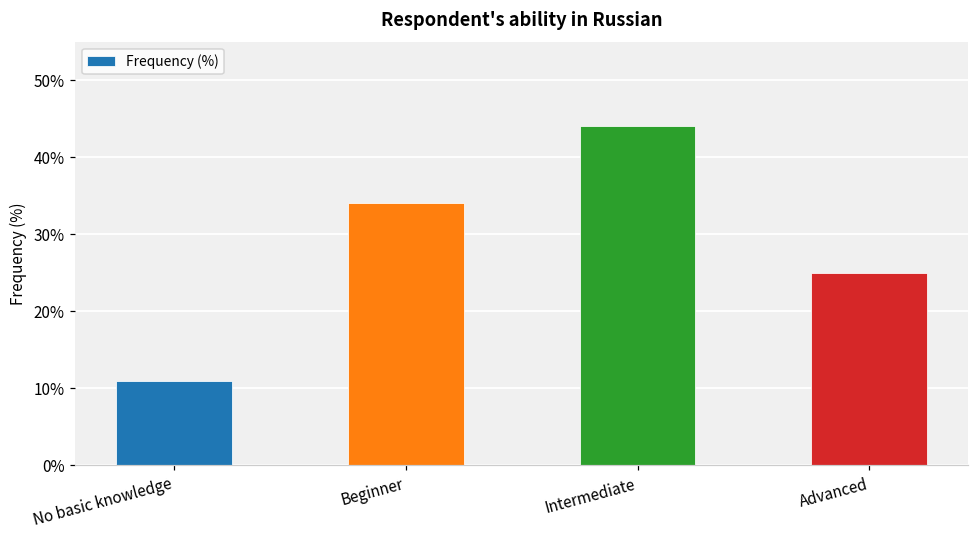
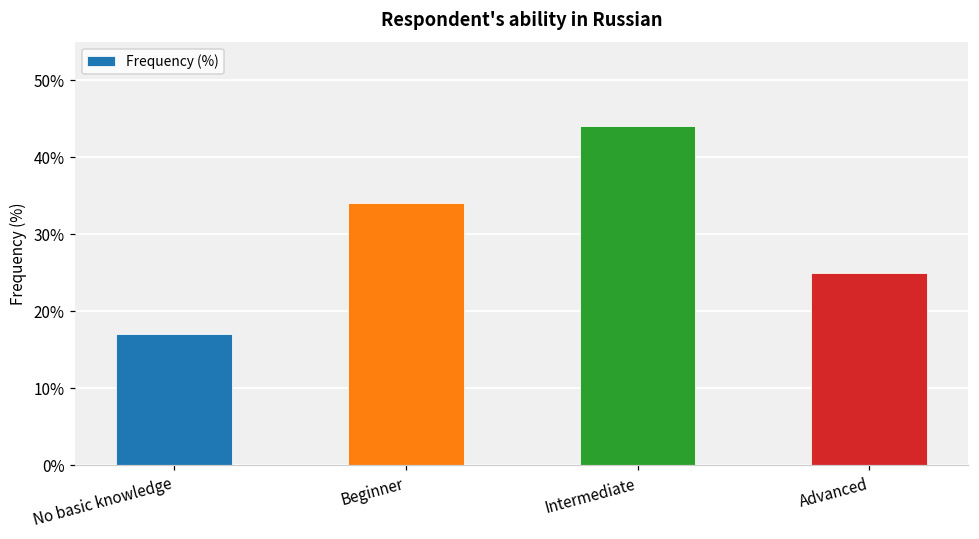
  {
-   "No basic knowledge": "11%",
+   "No basic knowledge": "17%",
    "Beginner": "34%",
    "Intermediate": "44%",
    "Advanced": "25%"
  }
